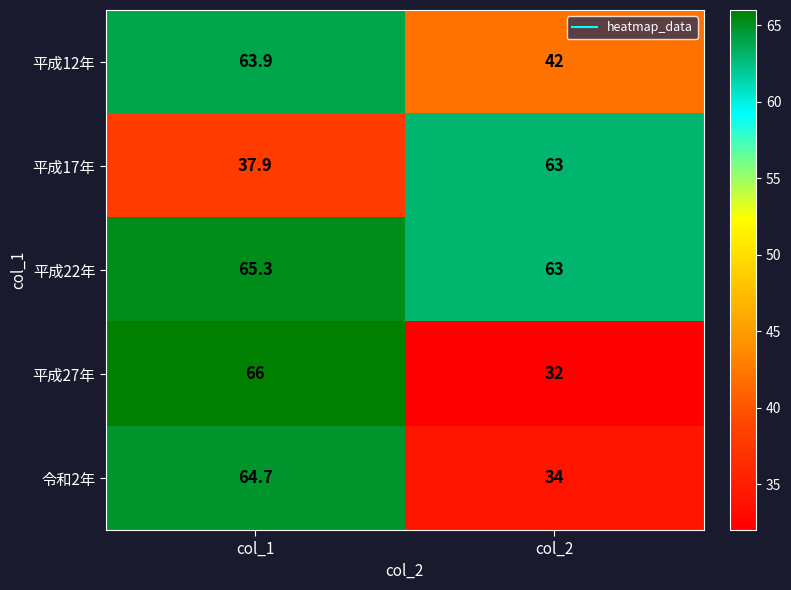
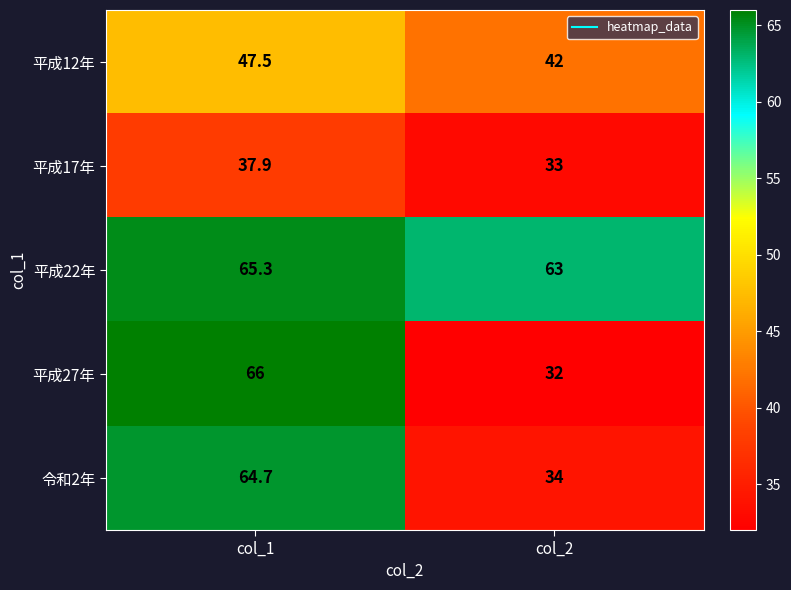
  {
    "平成12年": {
-     "col_1": 63.9,
+     "col_1": 47.5,
      "col_2": 42
    },
    "平成17年": {
      "col_1": 37.9,
-     "col_2": 63
+     "col_2": 33
    },
    "平成22年": {
      "col_1": 65.3,
      "col_2": 63
    },
    "平成27年": {
      "col_1": 66,
      "col_2": 32
    },
    "令和2年": {
      "col_1": 64.7,
      "col_2": 34
    }
  }
